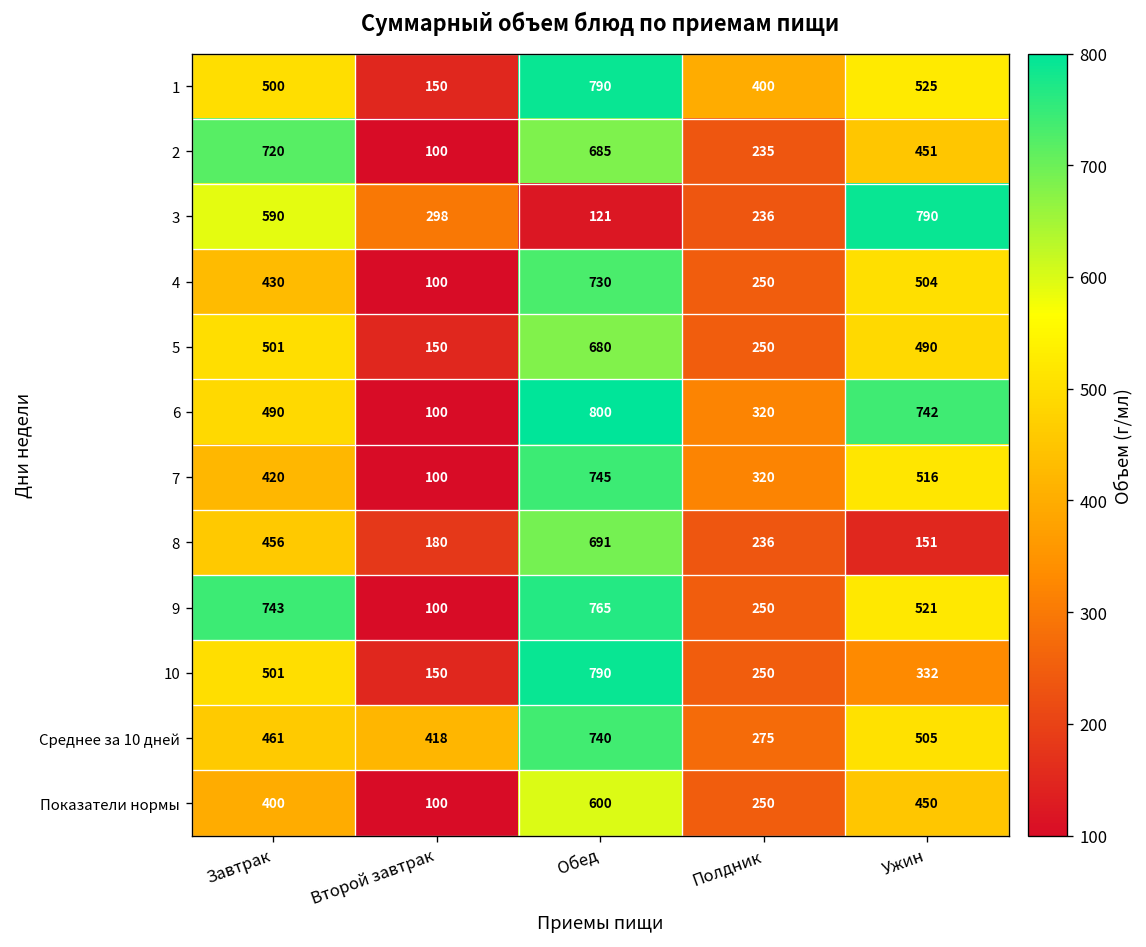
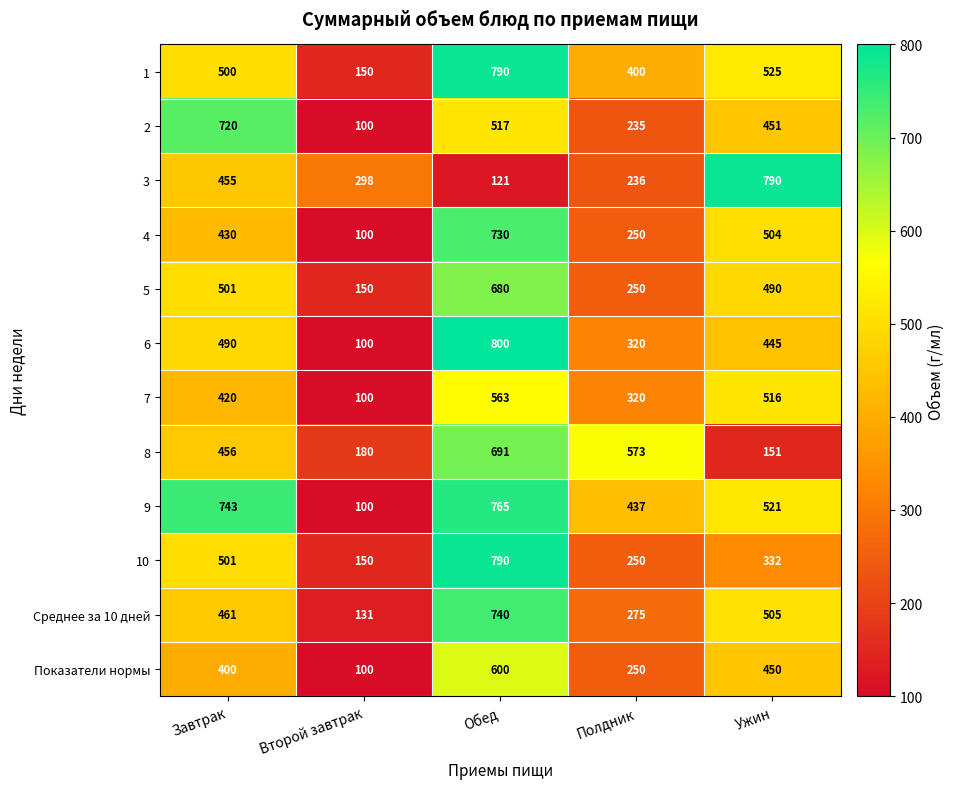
  {
    "1": {
      "Завтрак": 500,
      "Второй завтрак": 150,
      "Обед": 790,
      "Полдник": 400,
      "Ужин": 525
    },
    "2": {
      "Завтрак": 720,
      "Второй завтрак": 100,
-     "Обед": 685,
+     "Обед": 517,
      "Полдник": 235,
      "Ужин": 451
    },
    "3": {
-     "Завтрак": 590,
+     "Завтрак": 455,
      "Второй завтрак": 298,
      "Обед": 121,
      "Полдник": 236,
      "Ужин": 790
    },
    "4": {
      "Завтрак": 430,
      "Второй завтрак": 100,
      "Обед": 730,
      "Полдник": 250,
      "Ужин": 504
    },
    "5": {
      "Завтрак": 501,
      "Второй завтрак": 150,
      "Обед": 680,
      "Полдник": 250,
      "Ужин": 490
    },
    "6": {
      "Завтрак": 490,
      "Второй завтрак": 100,
      "Обед": 800,
      "Полдник": 320,
-     "Ужин": 742
+     "Ужин": 445
    },
    "7": {
      "Завтрак": 420,
      "Второй завтрак": 100,
-     "Обед": 745,
+     "Обед": 563,
      "Полдник": 320,
      "Ужин": 516
    },
    "8": {
      "Завтрак": 456,
      "Второй завтрак": 180,
      "Обед": 691,
-     "Полдник": 236,
+     "Полдник": 573,
      "Ужин": 151
    },
    "9": {
      "Завтрак": 743,
      "Второй завтрак": 100,
      "Обед": 765,
-     "Полдник": 250,
+     "Полдник": 437,
      "Ужин": 521
    },
    "10": {
      "Завтрак": 501,
      "Второй завтрак": 150,
      "Обед": 790,
      "Полдник": 250,
      "Ужин": 332
    },
    "Среднее за 10 дней": {
      "Завтрак": 461,
-     "Второй завтрак": 418,
+     "Второй завтрак": 131,
      "Обед": 740,
      "Полдник": 275,
      "Ужин": 505
    },
    "Показатели нормы": {
      "Завтрак": 400,
      "Второй завтрак": 100,
      "Обед": 600,
      "Полдник": 250,
      "Ужин": 450
    }
  }
